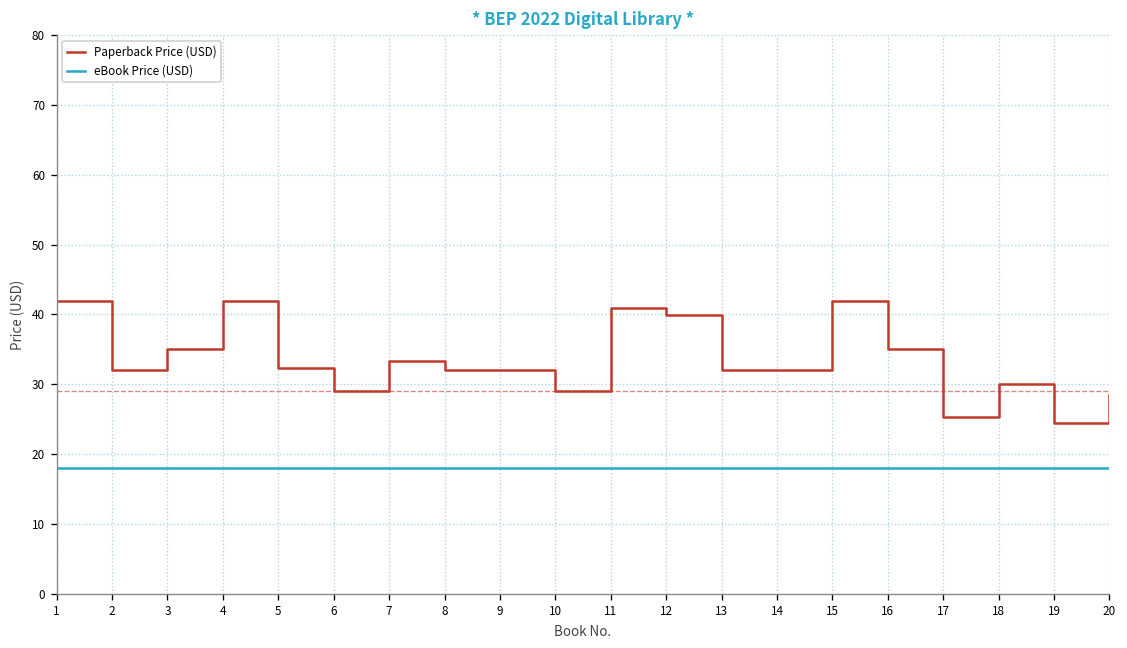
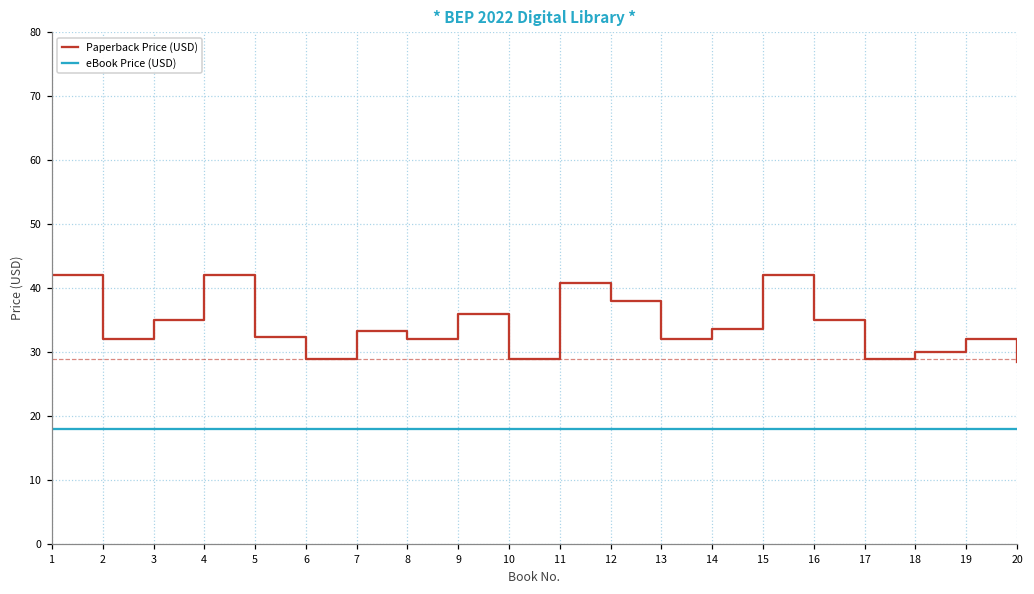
  {
    "Paperback Price (USD)": {
      "1": 42,
      "2": 32,
      "3": 35,
      "4": 42,
      "5": 32,
      "6": 29,
      "7": 33,
      "8": 32,
-     "9": 32,
+     "9": 36,
      "10": 29,
      "11": 41,
-     "12": 40,
+     "12": 38,
      "13": 32,
-     "14": 32,
+     "14": 34,
      "15": 42,
      "16": 35,
-     "17": 25,
+     "17": 29,
      "18": 30,
-     "19": 24,
+     "19": 32,
      "20": 29
    },
    "eBook Price (USD)": {
      "1": 18,
      "2": 18,
      "3": 18,
      "4": 18,
      "5": 18,
      "6": 18,
      "7": 18,
      "8": 18,
      "9": 18,
      "10": 18,
      "11": 18,
      "12": 18,
      "13": 18,
      "14": 18,
      "15": 18,
      "16": 18,
      "17": 18,
      "18": 18,
      "19": 18,
      "20": 18
    }
  }
